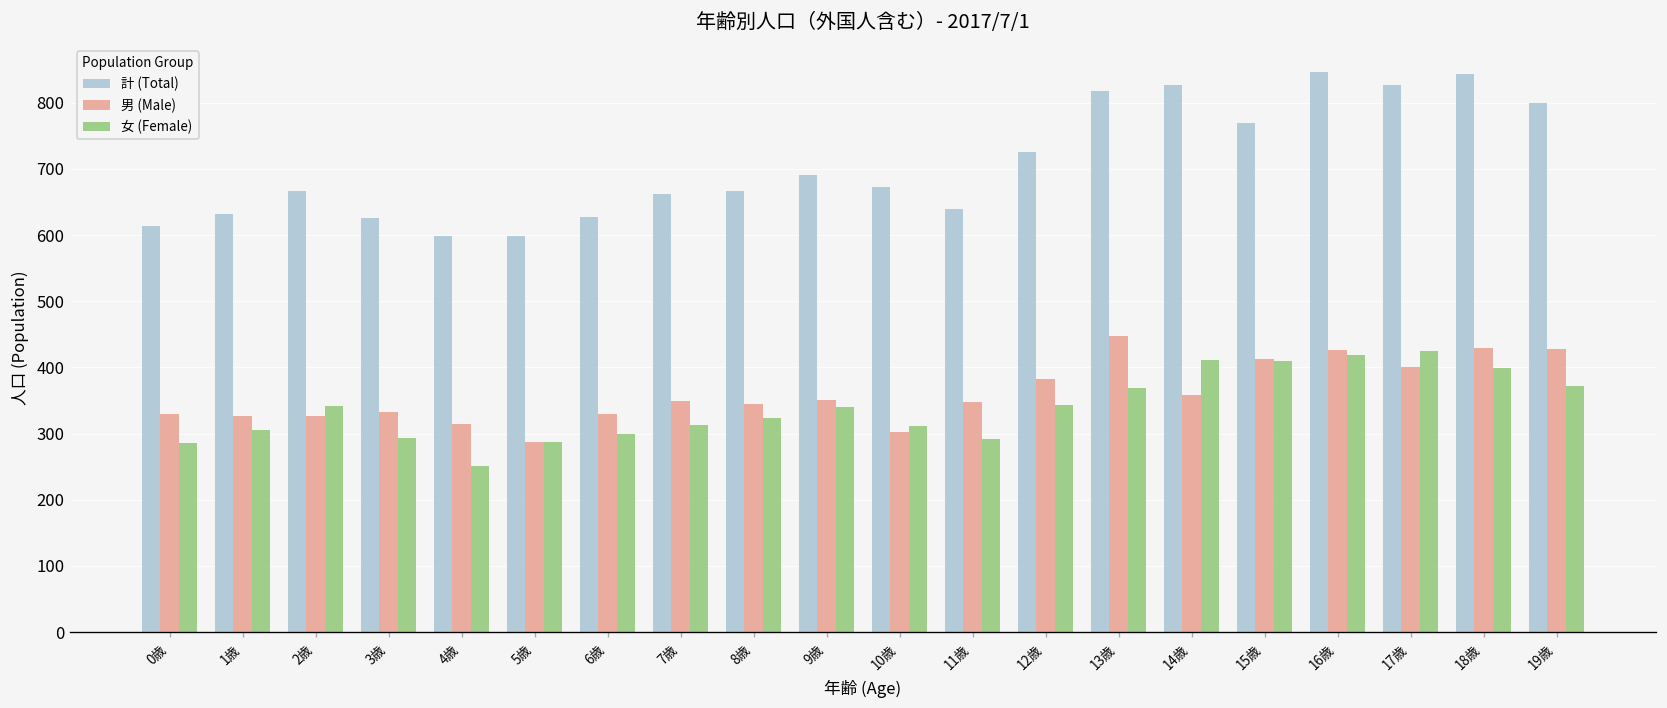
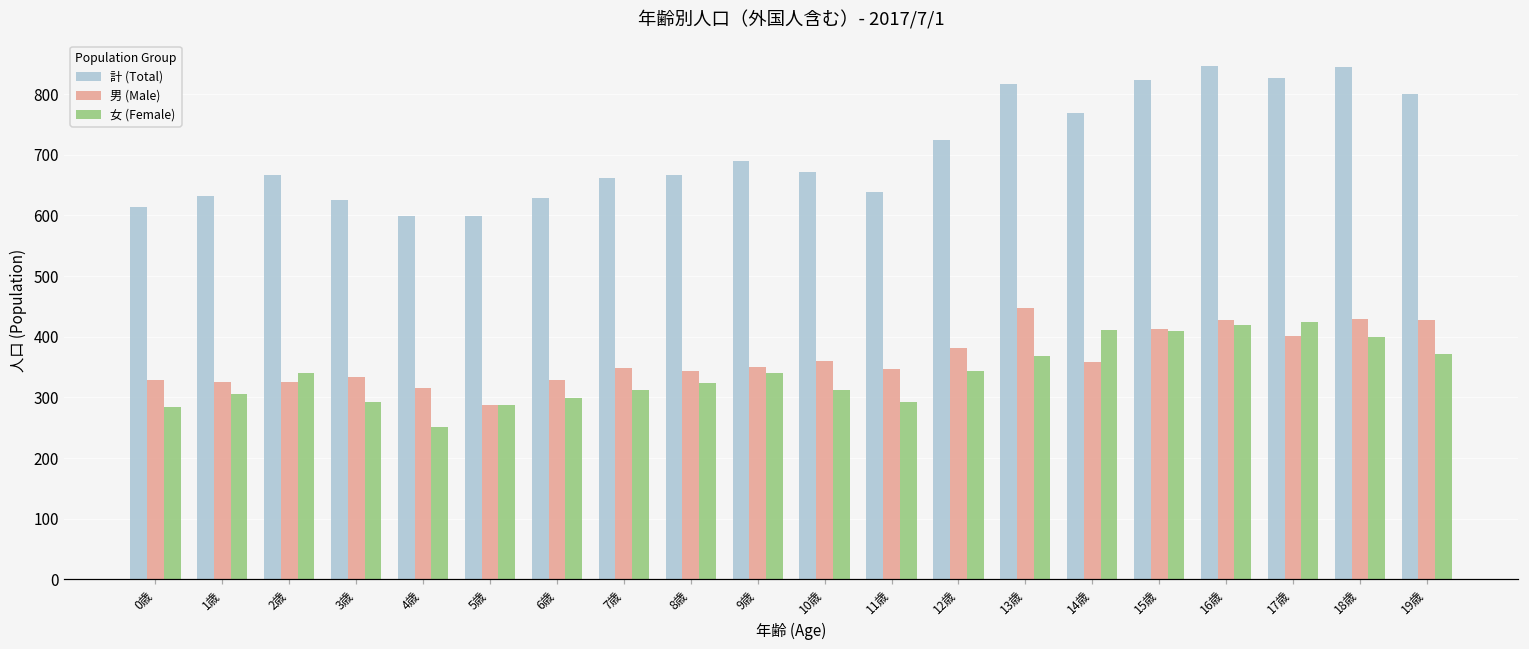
  {
    "計 (Total)": {
      "0歳": 610,
      "1歳": 630,
      "2歳": 670,
      "3歳": 630,
      "4歳": 600,
      "5歳": 600,
      "6歳": 630,
      "7歳": 660,
      "8歳": 670,
      "9歳": 690,
      "10歳": 670,
      "11歳": 640,
      "12歳": 730,
      "13歳": 820,
-     "14歳": 830,
-     "15歳": 770,
+     "14歳": 770,
+     "15歳": 820,
      "16歳": 850,
      "17歳": 830,
      "18歳": 840,
      "19歳": 800
    },
    "男 (Male)": {
      "0歳": 330,
      "1歳": 330,
      "2歳": 330,
      "3歳": 330,
      "4歳": 320,
      "5歳": 290,
      "6歳": 330,
      "7歳": 350,
      "8歳": 340,
      "9歳": 350,
-     "10歳": 300,
+     "10歳": 360,
      "11歳": 350,
      "12歳": 380,
      "13歳": 450,
      "14歳": 360,
      "15歳": 410,
      "16歳": 430,
      "17歳": 400,
      "18歳": 430,
      "19歳": 430
    },
    "女 (Female)": {
      "0歳": 290,
      "1歳": 310,
      "2歳": 340,
      "3歳": 290,
      "4歳": 250,
      "5歳": 290,
      "6歳": 300,
      "7歳": 310,
      "8歳": 320,
      "9歳": 340,
      "10歳": 310,
      "11歳": 290,
      "12歳": 340,
      "13歳": 370,
      "14歳": 410,
      "15歳": 410,
      "16歳": 420,
      "17歳": 430,
      "18歳": 400,
      "19歳": 370
    }
  }
